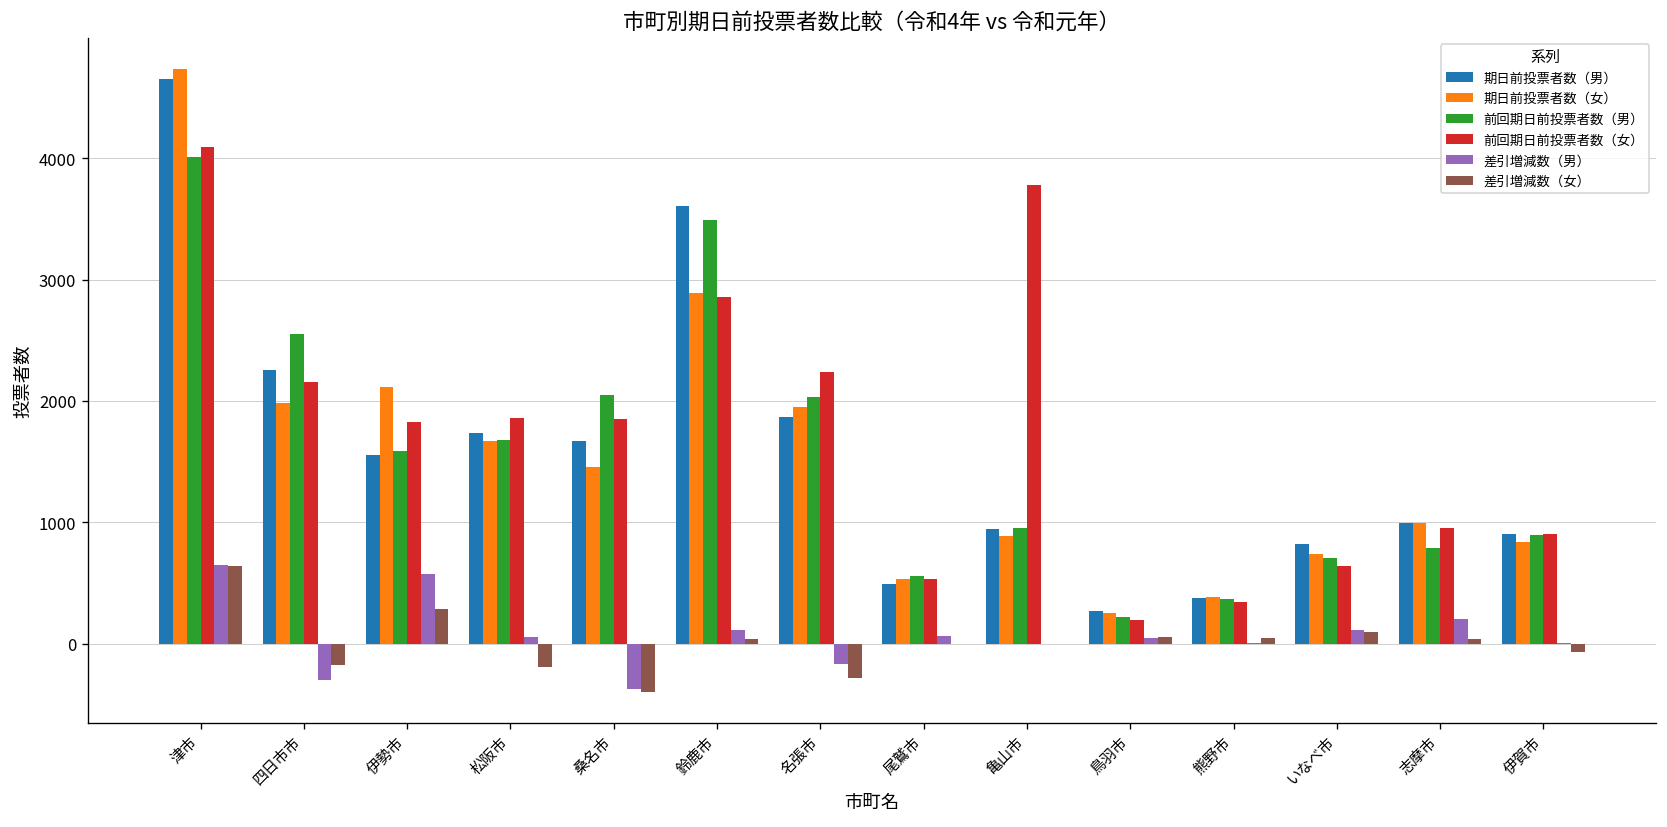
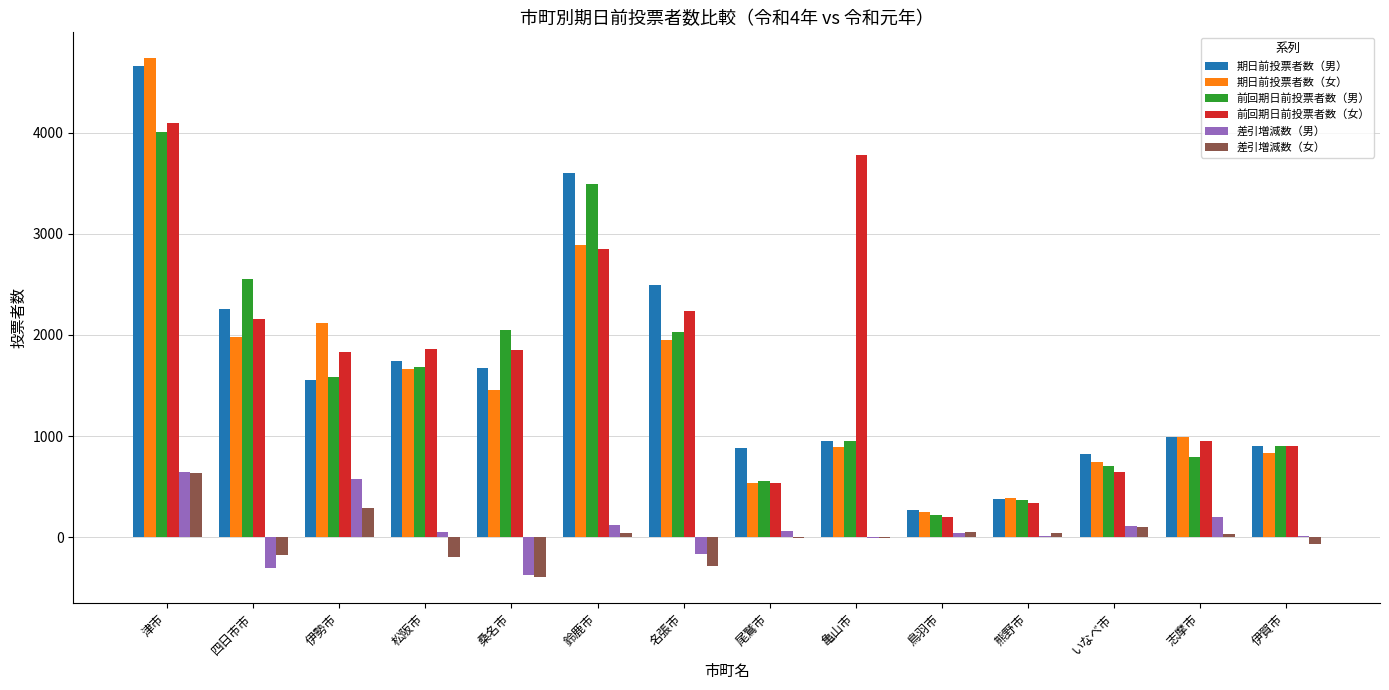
  {
    "期日前投票者数（男）": {
      "津市": 4660,
      "四日市市": 2250,
      "伊勢市": 1560,
      "松阪市": 1740,
      "桑名市": 1670,
      "鈴鹿市": 3610,
-     "名張市": 1870,
-     "尾鷲市": 490,
+     "名張市": 2490,
+     "尾鷲市": 880,
      "亀山市": 950,
      "鳥羽市": 270,
      "熊野市": 380,
      "いなべ市": 830,
      "志摩市": 990,
      "伊賀市": 910
    },
    "期日前投票者数（女）": {
      "津市": 4740,
      "四日市市": 1980,
      "伊勢市": 2120,
      "松阪市": 1670,
      "桑名市": 1460,
      "鈴鹿市": 2890,
      "名張市": 1950,
      "尾鷲市": 530,
      "亀山市": 890,
      "鳥羽市": 250,
      "熊野市": 390,
      "いなべ市": 740,
      "志摩市": 990,
      "伊賀市": 840
    },
    "前回期日前投票者数（男）": {
      "津市": 4010,
      "四日市市": 2550,
      "伊勢市": 1590,
      "松阪市": 1680,
      "桑名市": 2050,
      "鈴鹿市": 3490,
      "名張市": 2030,
      "尾鷲市": 560,
      "亀山市": 950,
      "鳥羽市": 220,
      "熊野市": 370,
      "いなべ市": 710,
      "志摩市": 790,
      "伊賀市": 900
    },
    "前回期日前投票者数（女）": {
      "津市": 4100,
      "四日市市": 2160,
      "伊勢市": 1830,
      "松阪市": 1860,
      "桑名市": 1850,
      "鈴鹿市": 2850,
      "名張市": 2240,
      "尾鷲市": 540,
      "亀山市": 3780,
      "鳥羽市": 200,
      "熊野市": 340,
      "いなべ市": 640,
      "志摩市": 960,
      "伊賀市": 900
    },
    "差引増減数（男）": {
      "津市": 650,
      "四日市市": -300,
      "伊勢市": 580,
      "松阪市": 60,
      "桑名市": -380,
      "鈴鹿市": 120,
      "名張市": -170,
      "尾鷲市": 70,
      "鳥羽市": 50,
      "いなべ市": 120,
      "志摩市": 200
    },
    "差引増減数（女）": {
      "津市": 640,
      "四日市市": -180,
      "伊勢市": 290,
      "松阪市": -200,
      "桑名市": -400,
      "鈴鹿市": 40,
      "名張市": -290,
      "鳥羽市": 60,
      "熊野市": 50,
      "いなべ市": 100,
      "志摩市": 40,
      "伊賀市": -70
    }
  }
